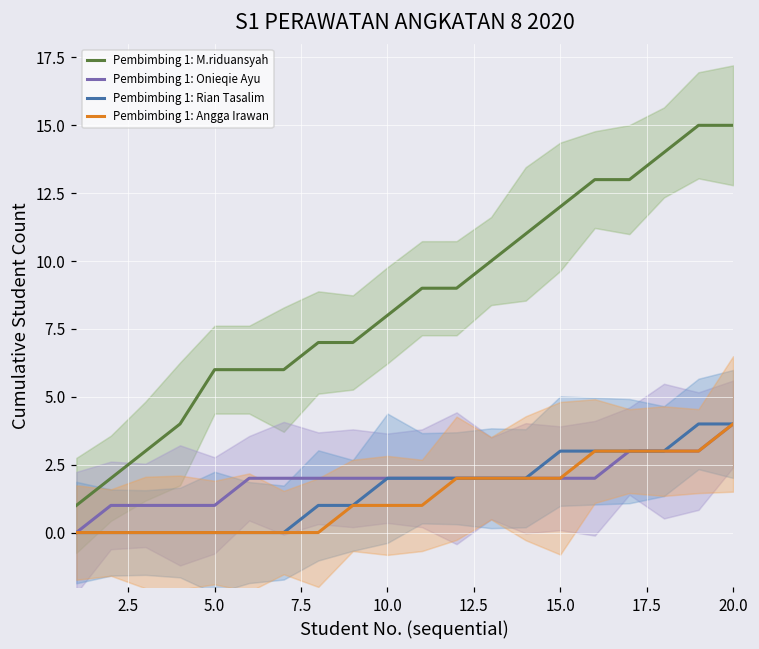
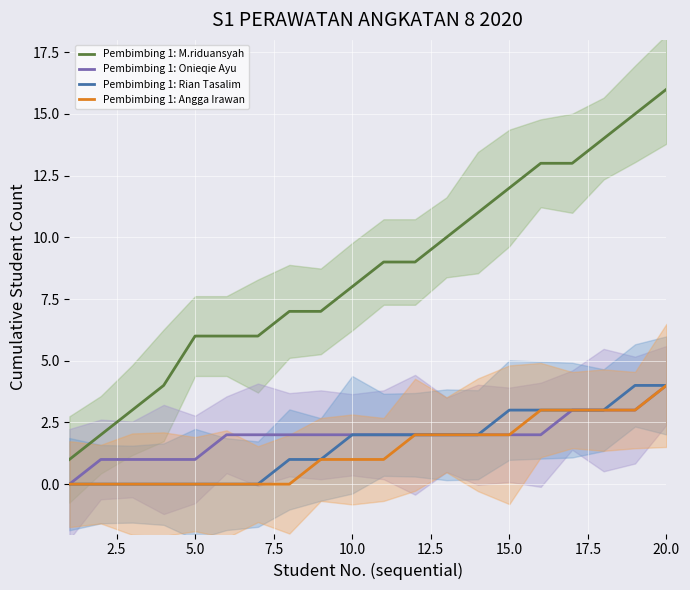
  {
    "Pembimbing 1: M.riduansyah": {
      "5.0": 6,
      "10.0": 8,
      "15.0": 12,
-     "20.0": 15
+     "20.0": 16
    }
  }
